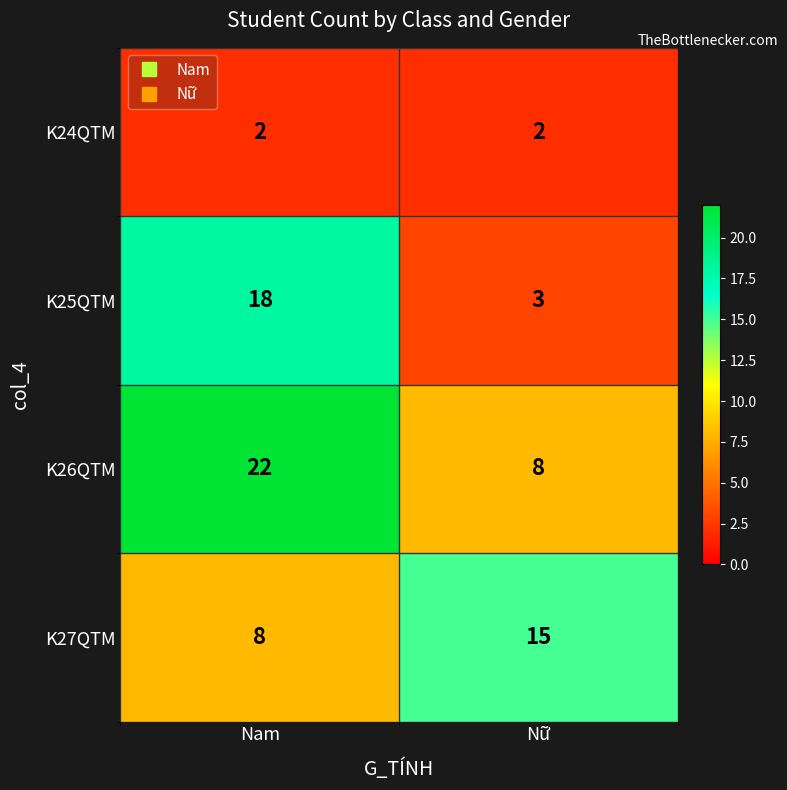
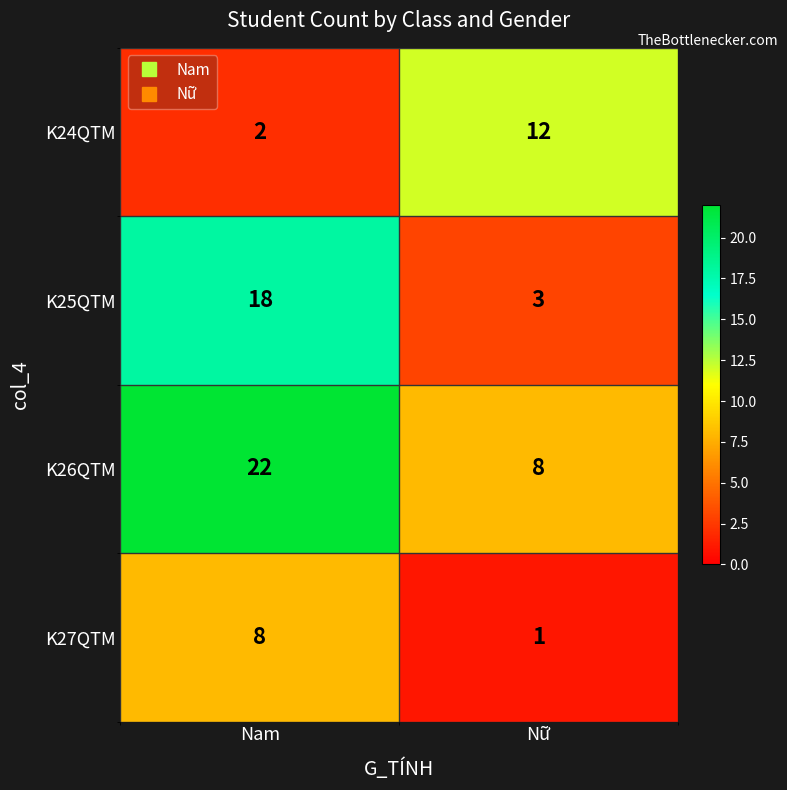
  {
    "K24QTM": {
      "Nam": 2,
-     "Nữ": 2
+     "Nữ": 12
    },
    "K25QTM": {
      "Nam": 18,
      "Nữ": 3
    },
    "K26QTM": {
      "Nam": 22,
      "Nữ": 8
    },
    "K27QTM": {
      "Nam": 8,
-     "Nữ": 15
+     "Nữ": 1
    }
  }
